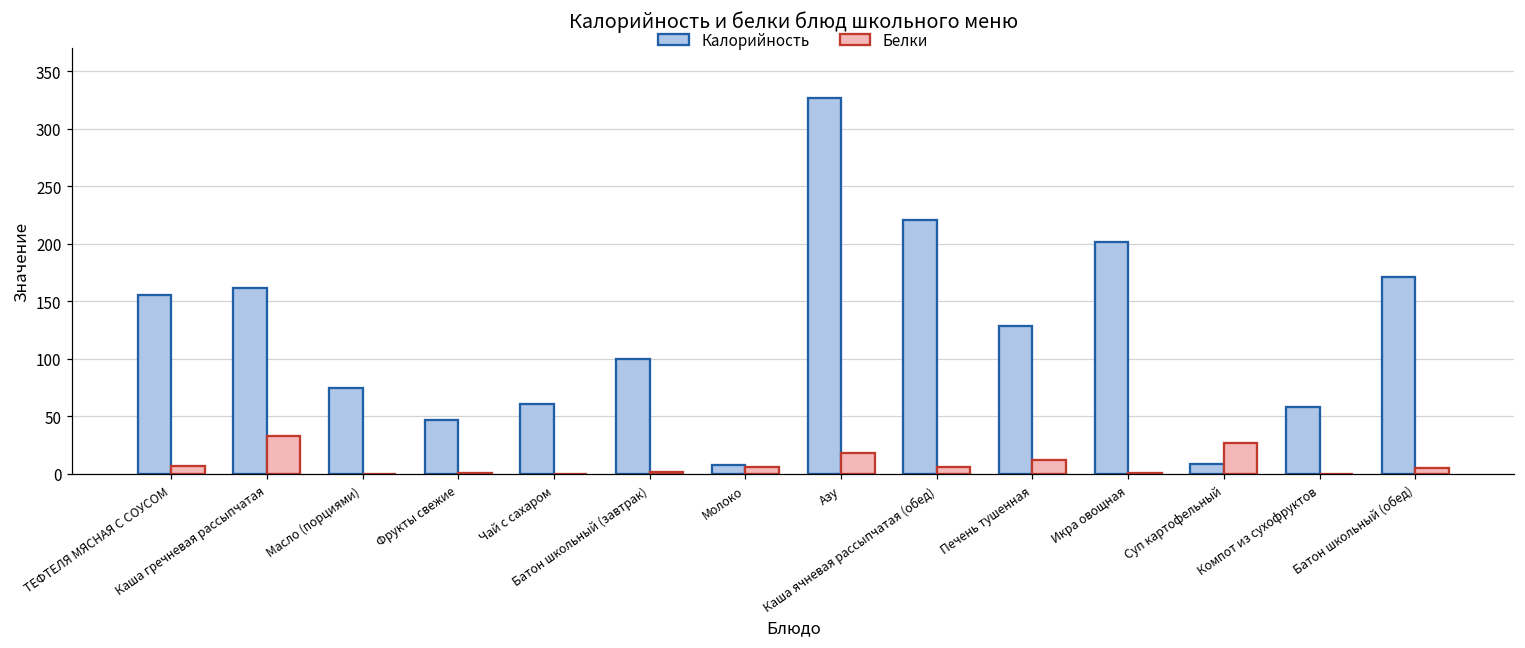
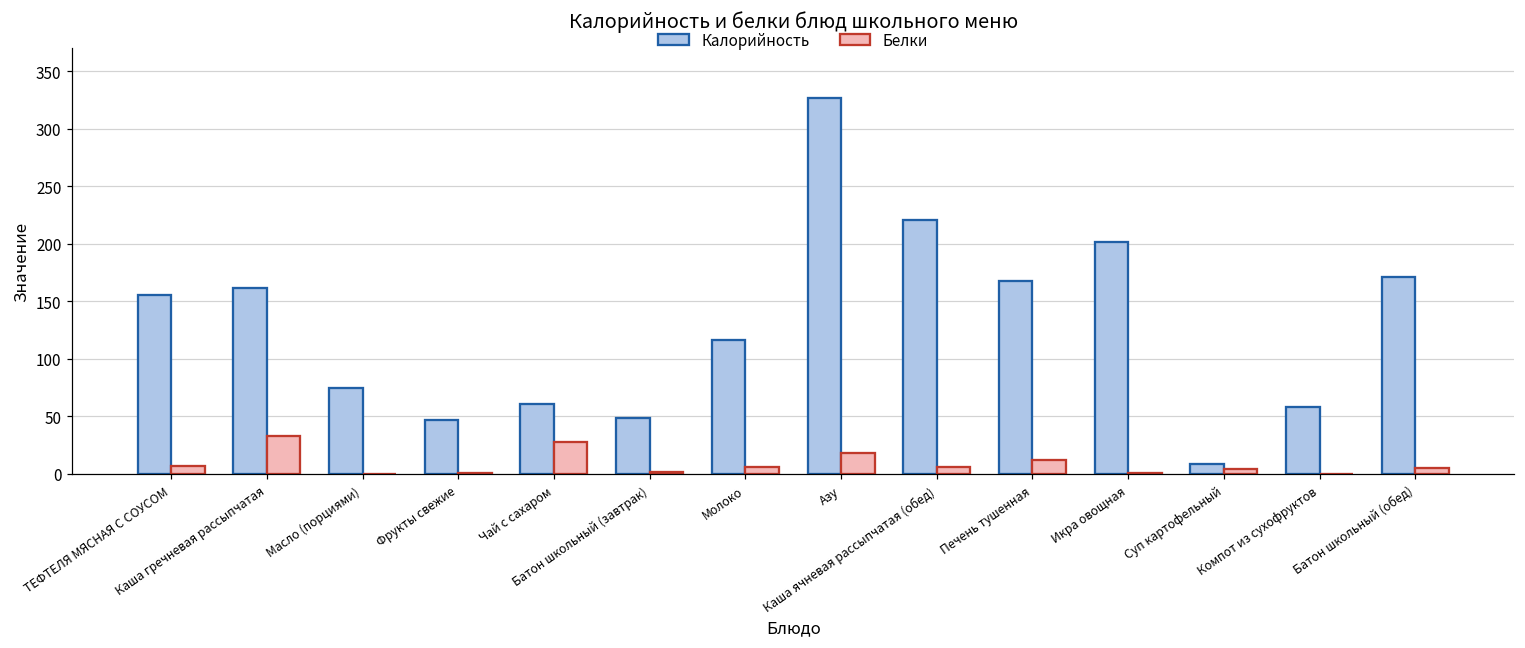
  {
    "Калорийность": {
      "ТЕФТЕЛЯ МЯСНАЯ С СОУСОМ": 156,
      "Каша гречневая рассыпчатая": 161,
      "Масло (порциями)": 75,
      "Фрукты свежие": 47,
      "Чай с сахаром": 61,
-     "Батон школьный (завтрак)": 100,
-     "Молоко": 8,
+     "Батон школьный (завтрак)": 49,
+     "Молоко": 116,
      "Азу": 327,
      "Каша ячневая рассыпчатая (обед)": 220,
-     "Печень тушенная": 129,
+     "Печень тушенная": 168,
      "Икра овощная": 202,
      "Суп картофельный": 8,
      "Компот из сухофруктов": 58,
      "Батон школьный (обед)": 171
    },
    "Белки": {
      "ТЕФТЕЛЯ МЯСНАЯ С СОУСОМ": 7,
      "Каша гречневая рассыпчатая": 33,
-     "Чай с сахаром": 0,
+     "Чай с сахаром": 28,
      "Молоко": 6,
      "Азу": 18,
      "Каша ячневая рассыпчатая (обед)": 6,
      "Печень тушенная": 12,
-     "Суп картофельный": 27,
+     "Суп картофельный": 5,
      "Компот из сухофруктов": 0,
      "Батон школьный (обед)": 5
    }
  }
